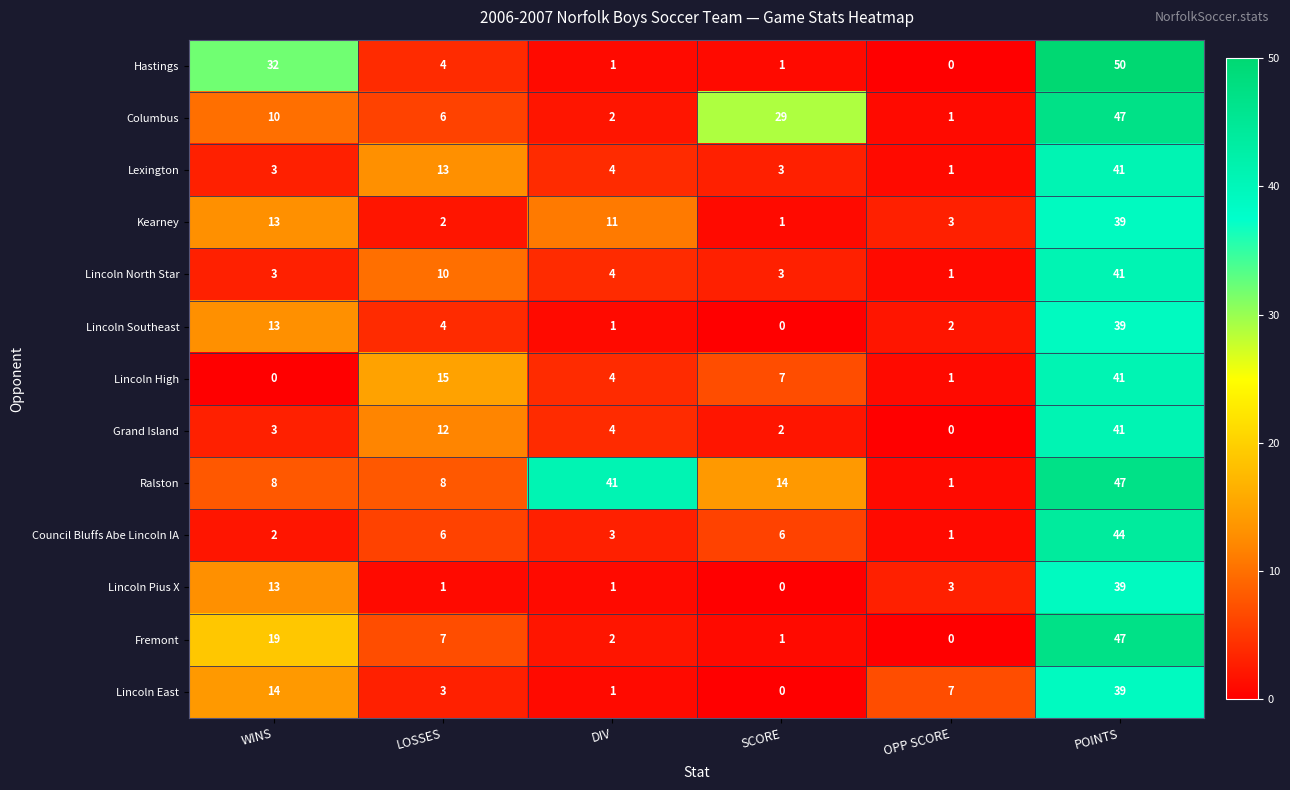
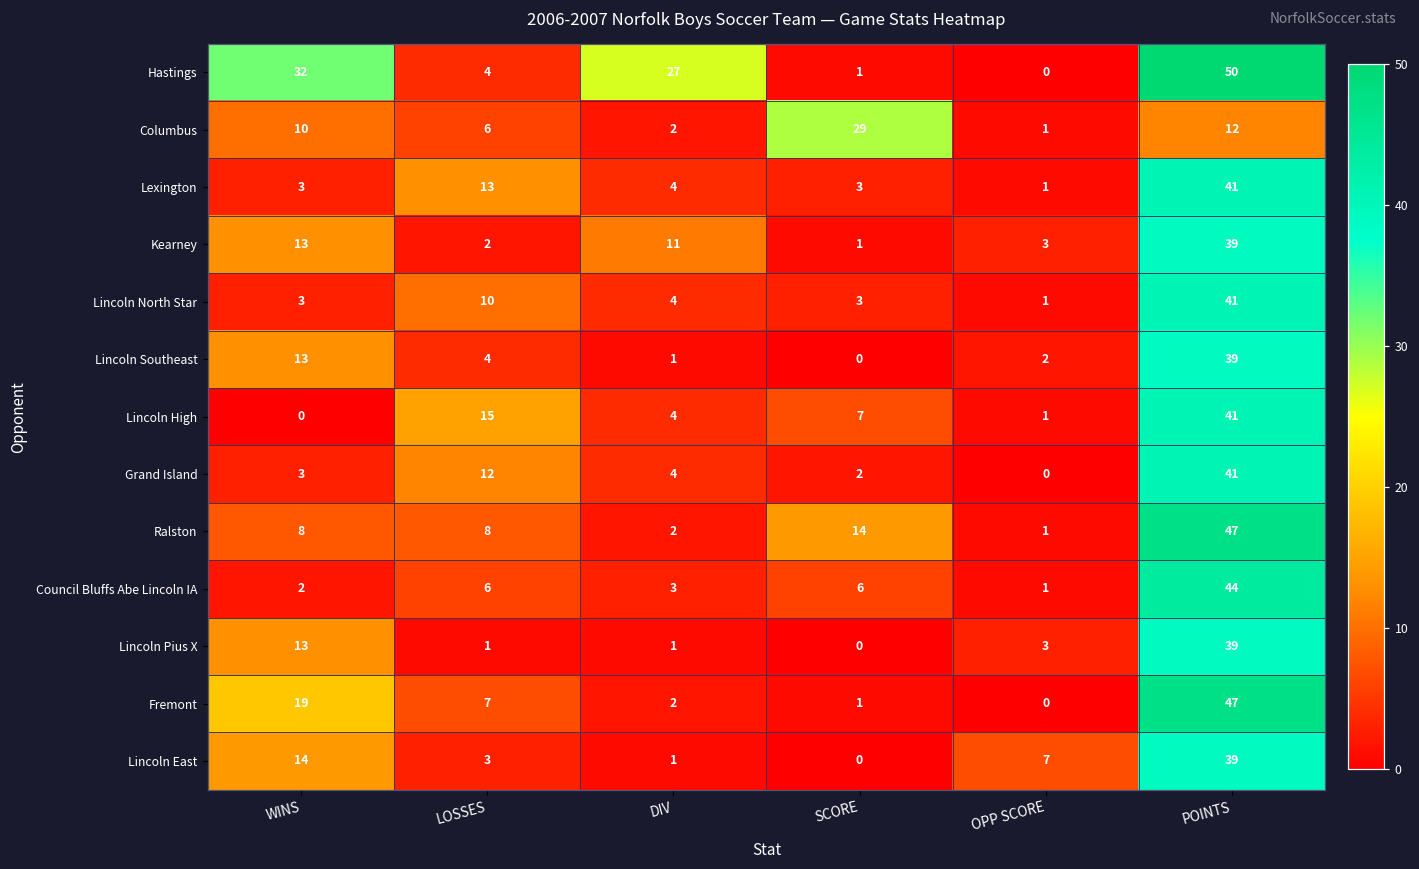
  {
    "Hastings": {
      "WINS": 32,
      "LOSSES": 4,
-     "DIV": 1,
+     "DIV": 27,
      "SCORE": 1,
      "OPP SCORE": 0,
      "POINTS": 50
    },
    "Columbus": {
      "WINS": 10,
      "LOSSES": 6,
      "DIV": 2,
      "SCORE": 29,
      "OPP SCORE": 1,
-     "POINTS": 47
+     "POINTS": 12
    },
    "Lexington": {
      "WINS": 3,
      "LOSSES": 13,
      "DIV": 4,
      "SCORE": 3,
      "OPP SCORE": 1,
      "POINTS": 41
    },
    "Kearney": {
      "WINS": 13,
      "LOSSES": 2,
      "DIV": 11,
      "SCORE": 1,
      "OPP SCORE": 3,
      "POINTS": 39
    },
    "Lincoln North Star": {
      "WINS": 3,
      "LOSSES": 10,
      "DIV": 4,
      "SCORE": 3,
      "OPP SCORE": 1,
      "POINTS": 41
    },
    "Lincoln Southeast": {
      "WINS": 13,
      "LOSSES": 4,
      "DIV": 1,
      "SCORE": 0,
      "OPP SCORE": 2,
      "POINTS": 39
    },
    "Lincoln High": {
      "WINS": 0,
      "LOSSES": 15,
      "DIV": 4,
      "SCORE": 7,
      "OPP SCORE": 1,
      "POINTS": 41
    },
    "Grand Island": {
      "WINS": 3,
      "LOSSES": 12,
      "DIV": 4,
      "SCORE": 2,
      "OPP SCORE": 0,
      "POINTS": 41
    },
    "Ralston": {
      "WINS": 8,
      "LOSSES": 8,
-     "DIV": 41,
+     "DIV": 2,
      "SCORE": 14,
      "OPP SCORE": 1,
      "POINTS": 47
    },
    "Council Bluffs Abe Lincoln IA": {
      "WINS": 2,
      "LOSSES": 6,
      "DIV": 3,
      "SCORE": 6,
      "OPP SCORE": 1,
      "POINTS": 44
    },
    "Lincoln Pius X": {
      "WINS": 13,
      "LOSSES": 1,
      "DIV": 1,
      "SCORE": 0,
      "OPP SCORE": 3,
      "POINTS": 39
    },
    "Fremont": {
      "WINS": 19,
      "LOSSES": 7,
      "DIV": 2,
      "SCORE": 1,
      "OPP SCORE": 0,
      "POINTS": 47
    },
    "Lincoln East": {
      "WINS": 14,
      "LOSSES": 3,
      "DIV": 1,
      "SCORE": 0,
      "OPP SCORE": 7,
      "POINTS": 39
    }
  }
